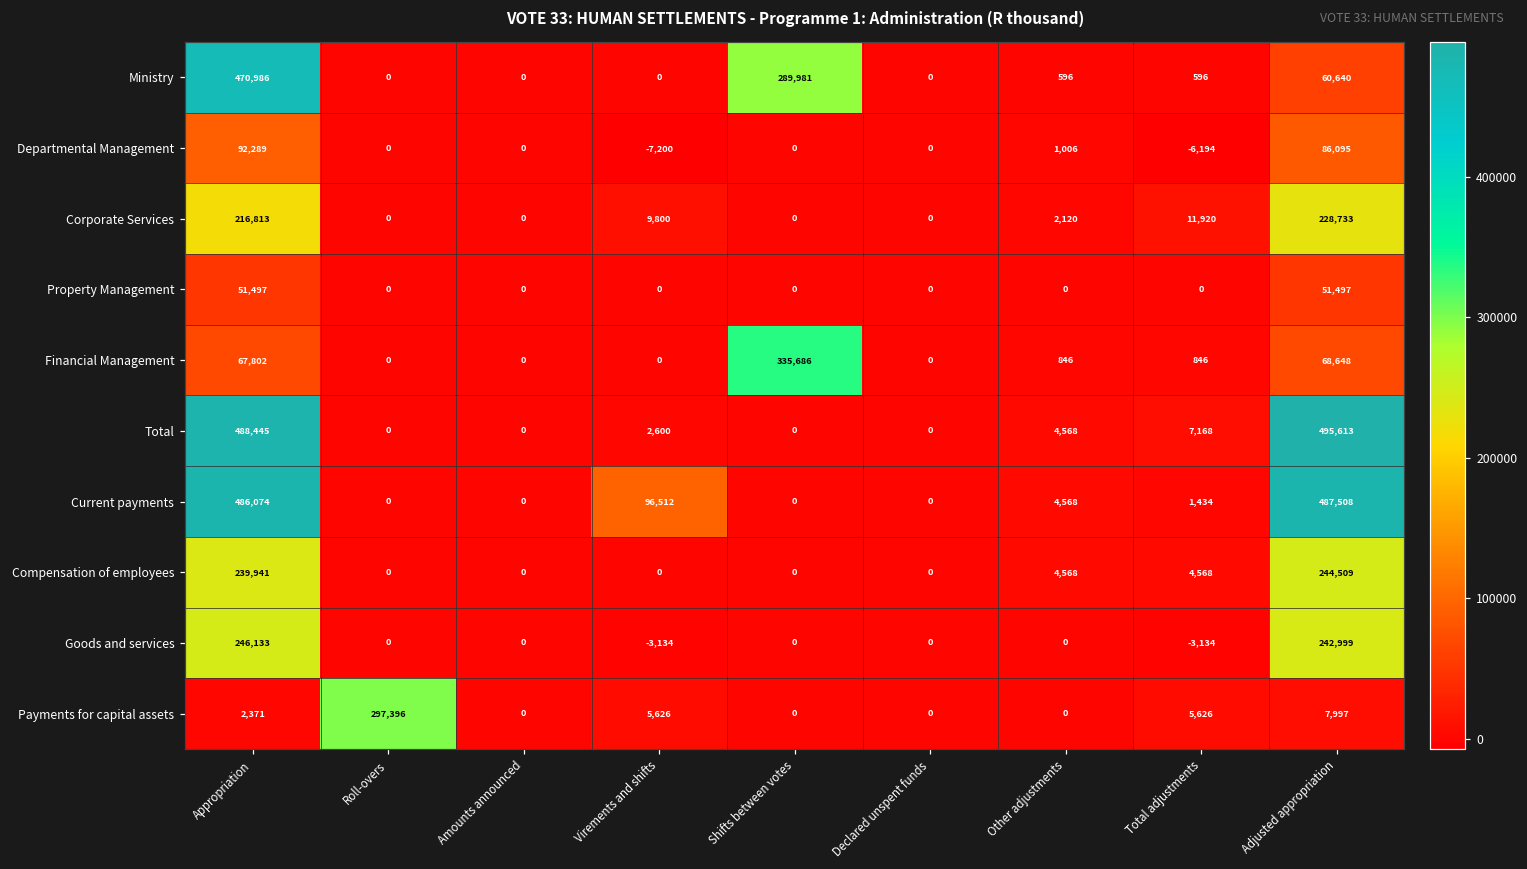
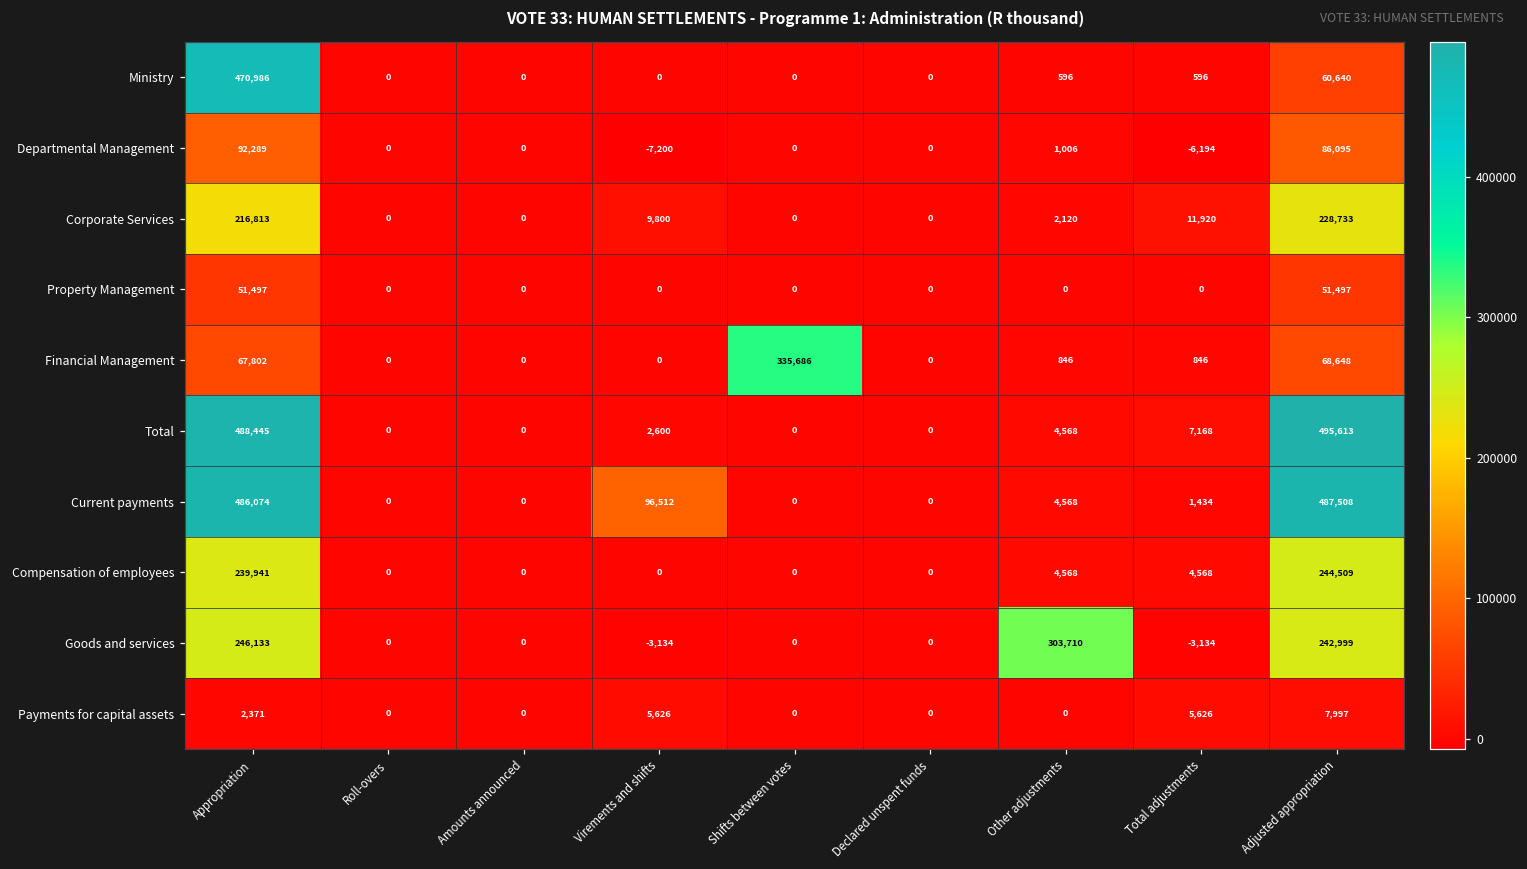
  {
    "Ministry": {
      "Appropriation": "470,986",
      "Roll-overs": "0",
      "Amounts announced": "0",
      "Virements and shifts": "0",
-     "Shifts between votes": "289,981",
+     "Shifts between votes": "0",
      "Declared unspent funds": "0",
      "Other adjustments": "596",
      "Total adjustments": "596",
      "Adjusted appropriation": "60,640"
    },
    "Departmental Management": {
      "Appropriation": "92,289",
      "Roll-overs": "0",
      "Amounts announced": "0",
      "Virements and shifts": "-7,200",
      "Shifts between votes": "0",
      "Declared unspent funds": "0",
      "Other adjustments": "1,006",
      "Total adjustments": "-6,194",
      "Adjusted appropriation": "86,095"
    },
    "Corporate Services": {
      "Appropriation": "216,813",
      "Roll-overs": "0",
      "Amounts announced": "0",
      "Virements and shifts": "9,800",
      "Shifts between votes": "0",
      "Declared unspent funds": "0",
      "Other adjustments": "2,120",
      "Total adjustments": "11,920",
      "Adjusted appropriation": "228,733"
    },
    "Property Management": {
      "Appropriation": "51,497",
      "Roll-overs": "0",
      "Amounts announced": "0",
      "Virements and shifts": "0",
      "Shifts between votes": "0",
      "Declared unspent funds": "0",
      "Other adjustments": "0",
      "Total adjustments": "0",
      "Adjusted appropriation": "51,497"
    },
    "Financial Management": {
      "Appropriation": "67,802",
      "Roll-overs": "0",
      "Amounts announced": "0",
      "Virements and shifts": "0",
      "Shifts between votes": "335,686",
      "Declared unspent funds": "0",
      "Other adjustments": "846",
      "Total adjustments": "846",
      "Adjusted appropriation": "68,648"
    },
    "Total": {
      "Appropriation": "488,445",
      "Roll-overs": "0",
      "Amounts announced": "0",
      "Virements and shifts": "2,600",
      "Shifts between votes": "0",
      "Declared unspent funds": "0",
      "Other adjustments": "4,568",
      "Total adjustments": "7,168",
      "Adjusted appropriation": "495,613"
    },
    "Current payments": {
      "Appropriation": "486,074",
      "Roll-overs": "0",
      "Amounts announced": "0",
      "Virements and shifts": "96,512",
      "Shifts between votes": "0",
      "Declared unspent funds": "0",
      "Other adjustments": "4,568",
      "Total adjustments": "1,434",
      "Adjusted appropriation": "487,508"
    },
    "Compensation of employees": {
      "Appropriation": "239,941",
      "Roll-overs": "0",
      "Amounts announced": "0",
      "Virements and shifts": "0",
      "Shifts between votes": "0",
      "Declared unspent funds": "0",
      "Other adjustments": "4,568",
      "Total adjustments": "4,568",
      "Adjusted appropriation": "244,509"
    },
    "Goods and services": {
      "Appropriation": "246,133",
      "Roll-overs": "0",
      "Amounts announced": "0",
      "Virements and shifts": "-3,134",
      "Shifts between votes": "0",
      "Declared unspent funds": "0",
-     "Other adjustments": "0",
+     "Other adjustments": "303,710",
      "Total adjustments": "-3,134",
      "Adjusted appropriation": "242,999"
    },
    "Payments for capital assets": {
      "Appropriation": "2,371",
-     "Roll-overs": "297,396",
+     "Roll-overs": "0",
      "Amounts announced": "0",
      "Virements and shifts": "5,626",
      "Shifts between votes": "0",
      "Declared unspent funds": "0",
      "Other adjustments": "0",
      "Total adjustments": "5,626",
      "Adjusted appropriation": "7,997"
    }
  }
